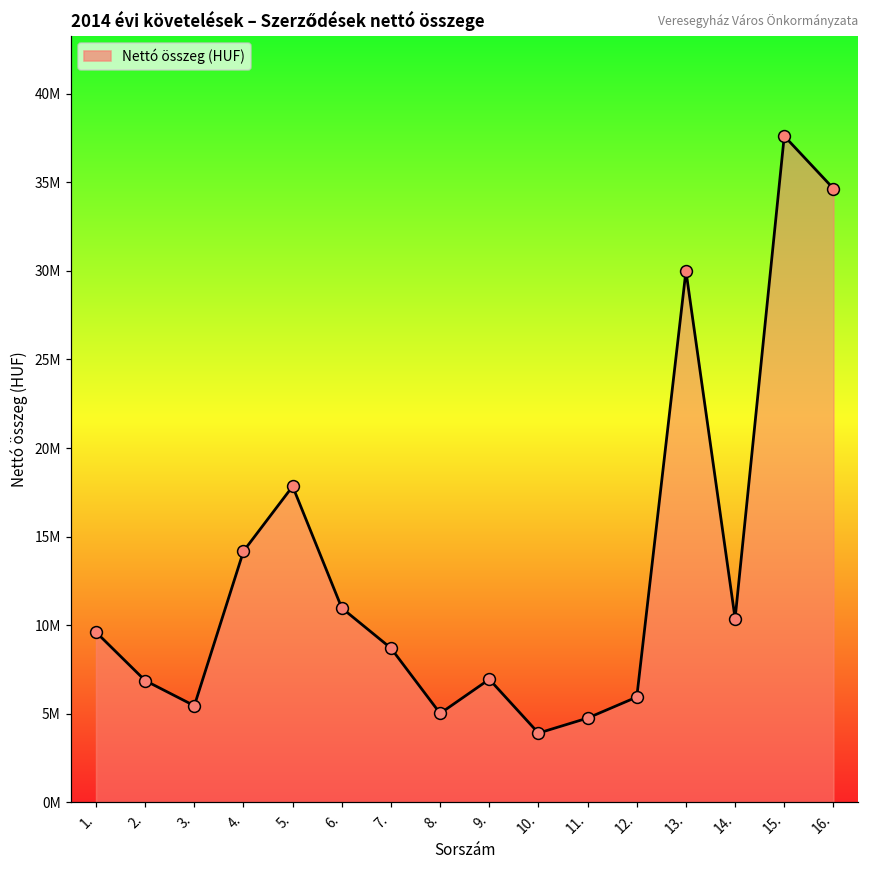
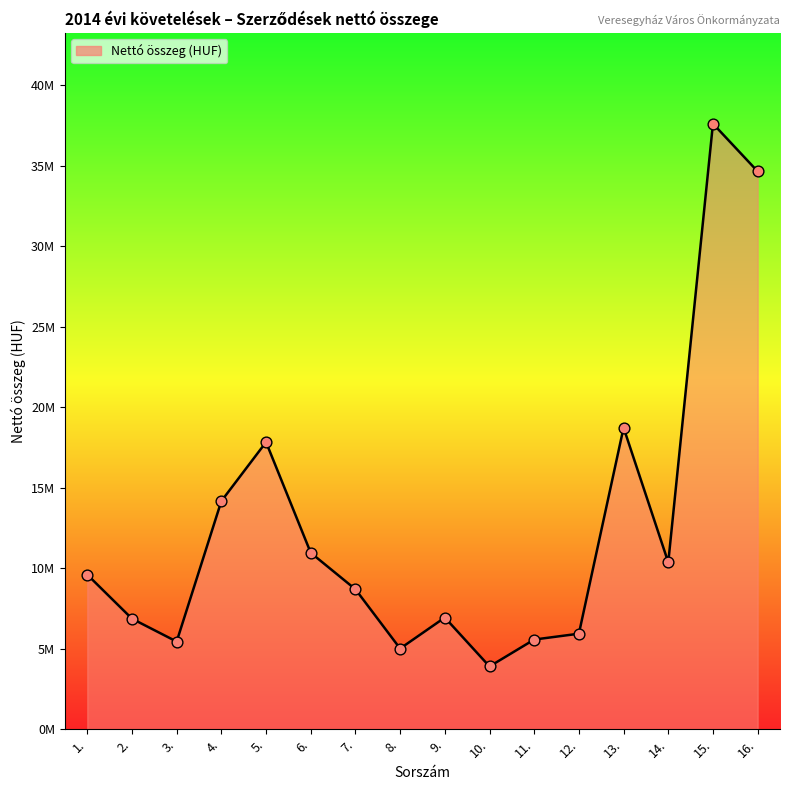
  {
    "1.": 9600000,
    "2.": 6900000,
    "3.": 5400000,
    "4.": 14200000,
    "5.": 17800000,
    "6.": 11000000,
    "7.": 8700000,
    "8.": 5000000,
    "9.": 6900000,
    "10.": 3900000,
-   "11.": 4700000,
+   "11.": 5600000,
    "12.": 5900000,
-   "13.": 30000000,
+   "13.": 18700000,
    "14.": 10400000,
    "15.": 37600000,
    "16.": 34700000
  }
